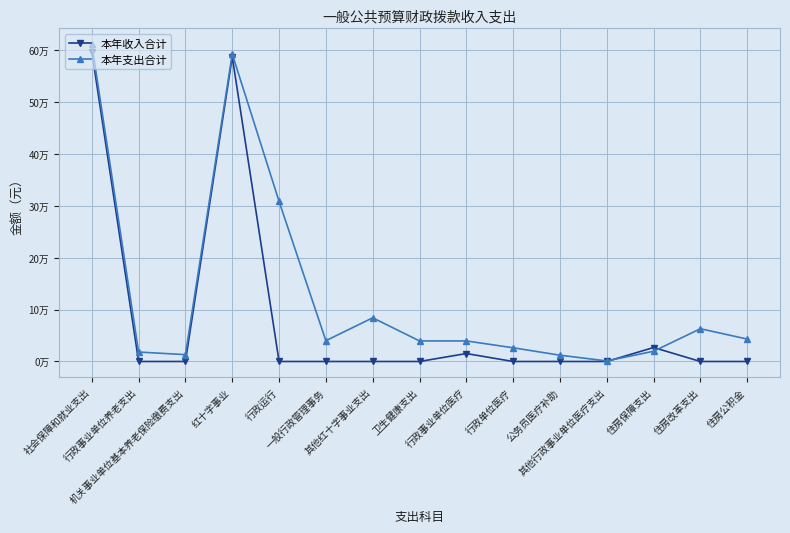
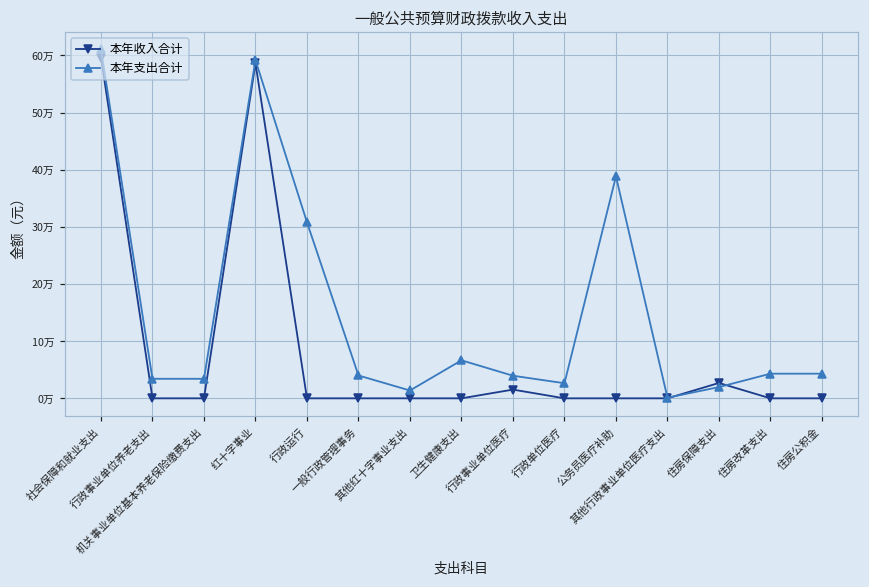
  {
    "本年收入合计": {
      "行政事业单位养老支出": "0万",
      "机关事业单位基本养老保险缴费支出": "0万",
      "红十字事业": "59万",
      "行政运行": "0万",
      "一般行政管理事务": "0万",
      "其他红十字事业支出": "0万",
      "卫生健康支出": "0万",
      "行政事业单位医疗": "2万",
      "行政单位医疗": "0万",
      "公务员医疗补助": "0万",
      "住房保障支出": "3万",
      "住房改革支出": "0万",
      "住房公积金": "0万"
    },
    "本年支出合计": {
-     "行政事业单位养老支出": "2万",
-     "机关事业单位基本养老保险缴费支出": "1万",
+     "行政事业单位养老支出": "3万",
+     "机关事业单位基本养老保险缴费支出": "3万",
      "红十字事业": "59万",
      "行政运行": "31万",
      "一般行政管理事务": "4万",
-     "其他红十字事业支出": "8万",
-     "卫生健康支出": "4万",
+     "其他红十字事业支出": "1万",
+     "卫生健康支出": "7万",
      "行政事业单位医疗": "4万",
      "行政单位医疗": "3万",
-     "公务员医疗补助": "1万",
+     "公务员医疗补助": "39万",
      "住房保障支出": "2万",
-     "住房改革支出": "6万",
+     "住房改革支出": "4万",
      "住房公积金": "4万"
    }
  }
